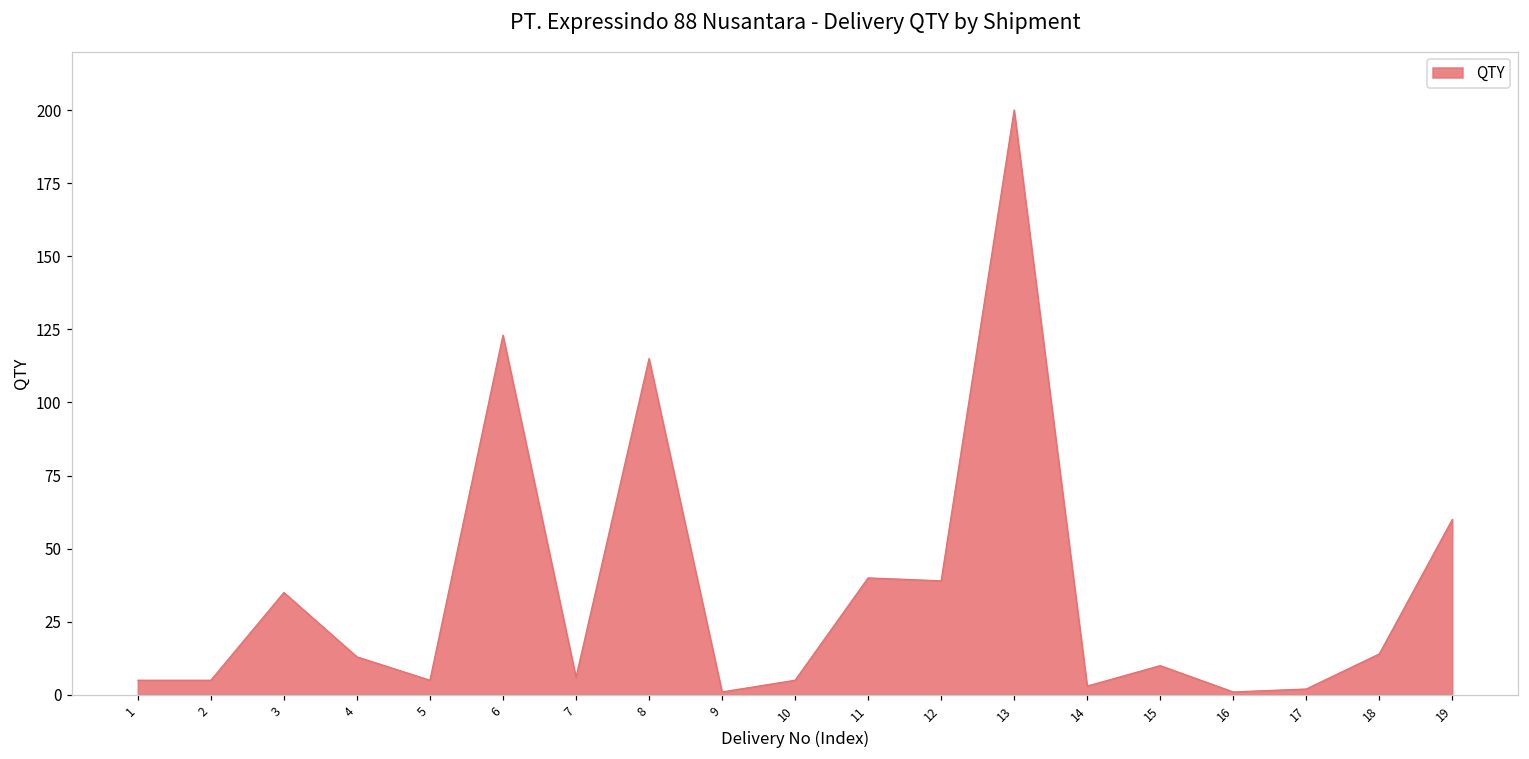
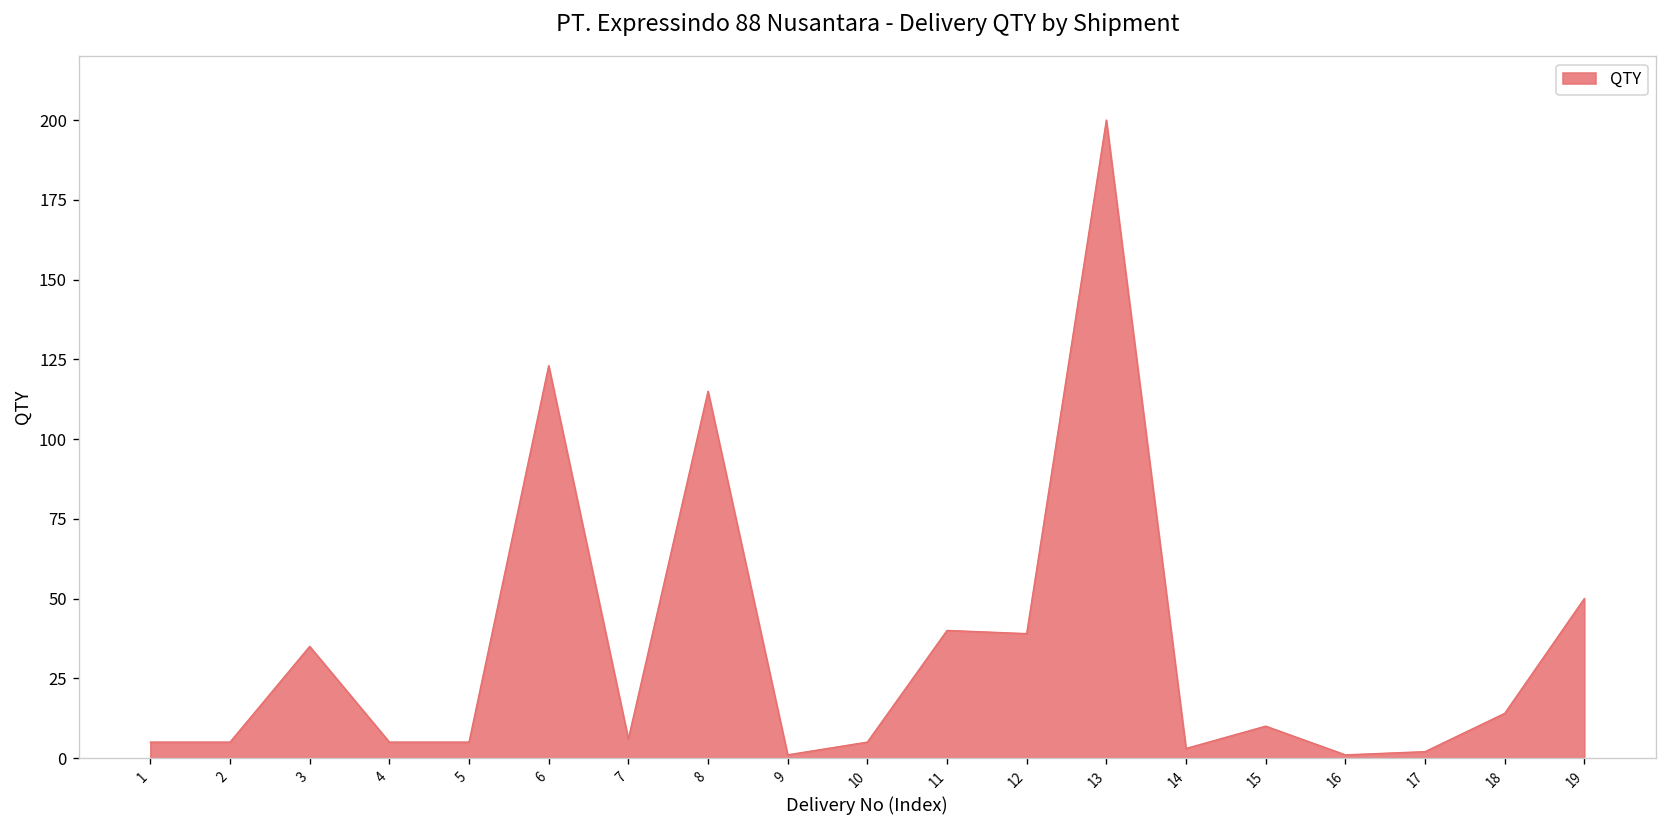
  {
    "1": 5,
    "2": 5,
    "3": 35,
-   "4": 13,
+   "4": 5,
    "5": 5,
    "6": 123,
    "7": 6,
    "8": 115,
    "9": 1,
    "10": 5,
    "11": 40,
    "12": 39,
    "13": 200,
    "14": 3,
    "15": 10,
    "16": 1,
    "17": 2,
    "18": 14,
-   "19": 60
+   "19": 50
  }
